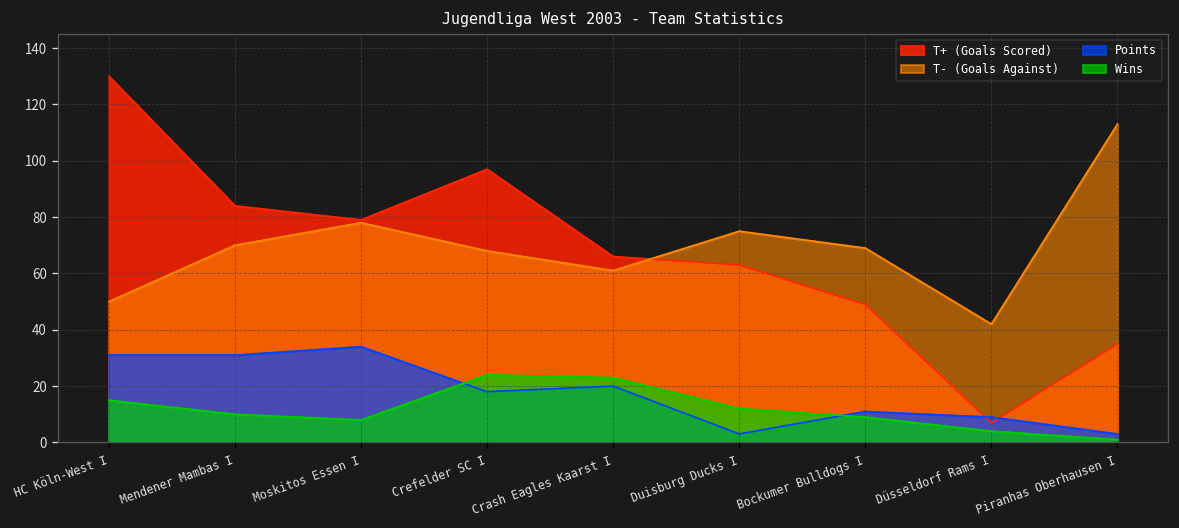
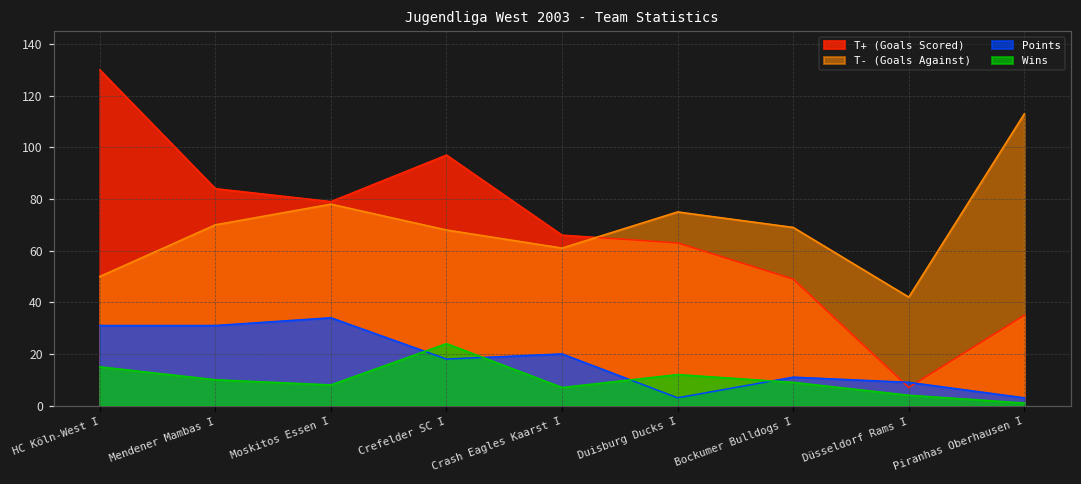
  {
    "T+ (Goals Scored)": {
      "HC Köln-West I": 130,
      "Mendener Mambas I": 84,
      "Crefelder SC I": 97,
      "Crash Eagles Kaarst I": 66,
      "Duisburg Ducks I": 63,
      "Bockumer Bulldogs I": 49,
      "Düsseldorf Rams I": 7,
      "Piranhas Oberhausen I": 35
    },
    "T- (Goals Against)": {
      "HC Köln-West I": 50,
      "Mendener Mambas I": 70,
      "Crefelder SC I": 68,
      "Crash Eagles Kaarst I": 61,
      "Duisburg Ducks I": 75,
      "Bockumer Bulldogs I": 69,
      "Düsseldorf Rams I": 42,
      "Piranhas Oberhausen I": 113
    },
    "Points": {
      "HC Köln-West I": 31,
      "Mendener Mambas I": 31,
      "Moskitos Essen I": 34,
      "Crefelder SC I": 18,
      "Crash Eagles Kaarst I": 20,
      "Duisburg Ducks I": 3,
      "Bockumer Bulldogs I": 11,
      "Düsseldorf Rams I": 9,
      "Piranhas Oberhausen I": 3
    },
    "Wins": {
      "HC Köln-West I": 15,
      "Mendener Mambas I": 10,
      "Moskitos Essen I": 8,
      "Crefelder SC I": 24,
-     "Crash Eagles Kaarst I": 23,
+     "Crash Eagles Kaarst I": 7,
      "Duisburg Ducks I": 12,
      "Bockumer Bulldogs I": 9,
      "Düsseldorf Rams I": 4,
      "Piranhas Oberhausen I": 1
    }
  }
